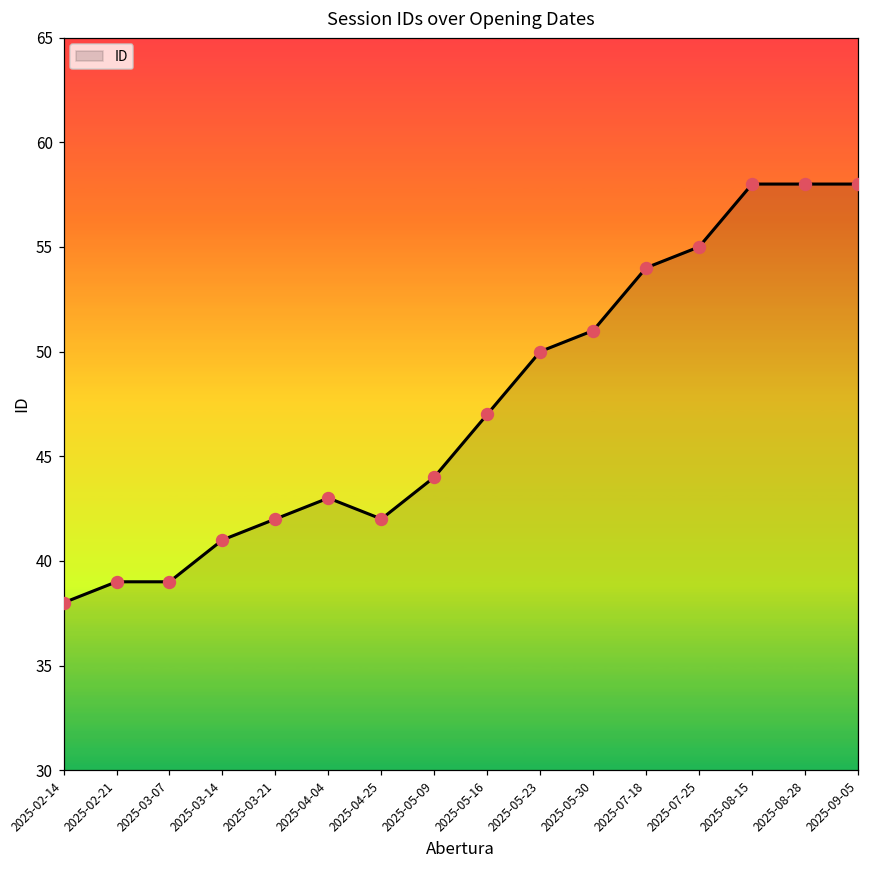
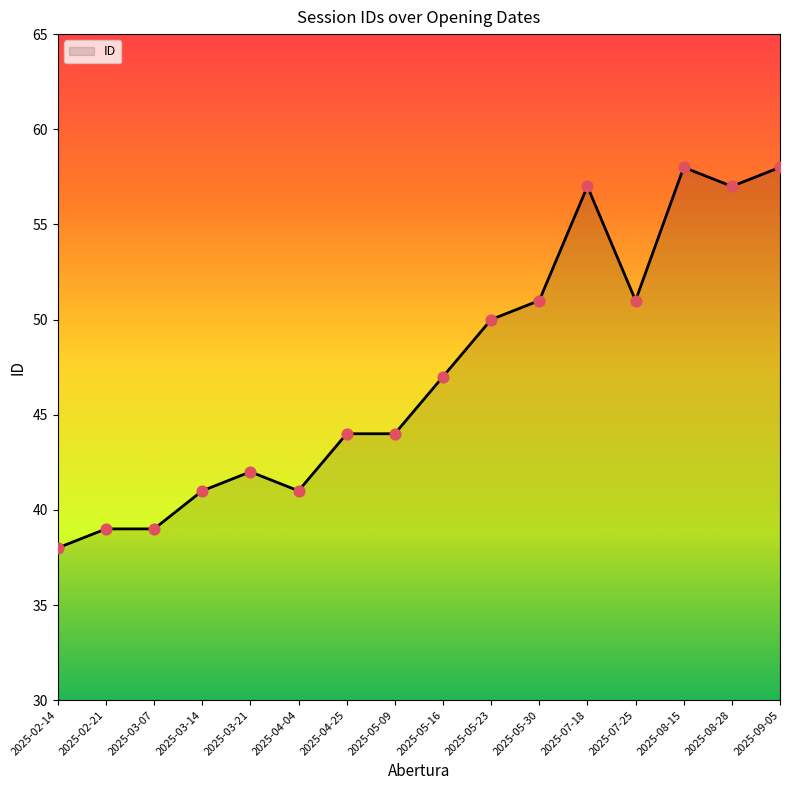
  {
    "2025-02-14": 38,
    "2025-02-21": 39,
    "2025-03-07": 39,
    "2025-03-14": 41,
    "2025-03-21": 42,
-   "2025-04-04": 43,
-   "2025-04-25": 42,
+   "2025-04-04": 41,
+   "2025-04-25": 44,
    "2025-05-09": 44,
    "2025-05-16": 47,
    "2025-05-23": 50,
    "2025-05-30": 51,
-   "2025-07-18": 54,
-   "2025-07-25": 55,
+   "2025-07-18": 57,
+   "2025-07-25": 51,
    "2025-08-15": 58,
-   "2025-08-28": 58,
+   "2025-08-28": 57,
    "2025-09-05": 58
  }
